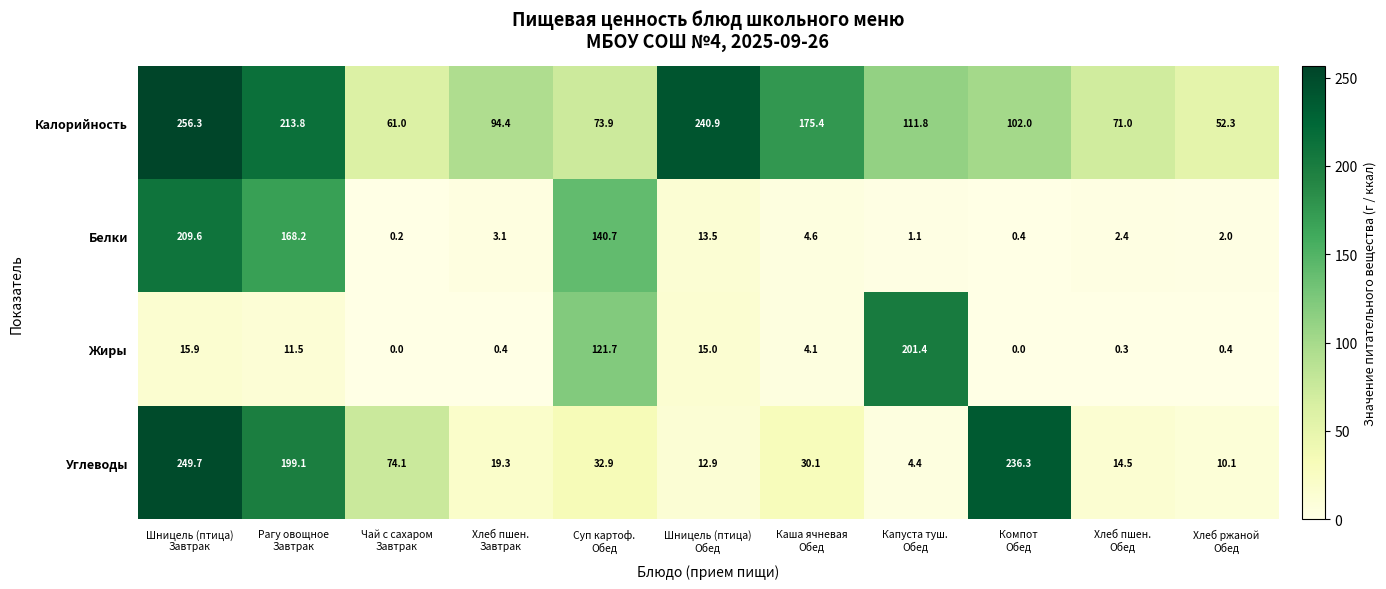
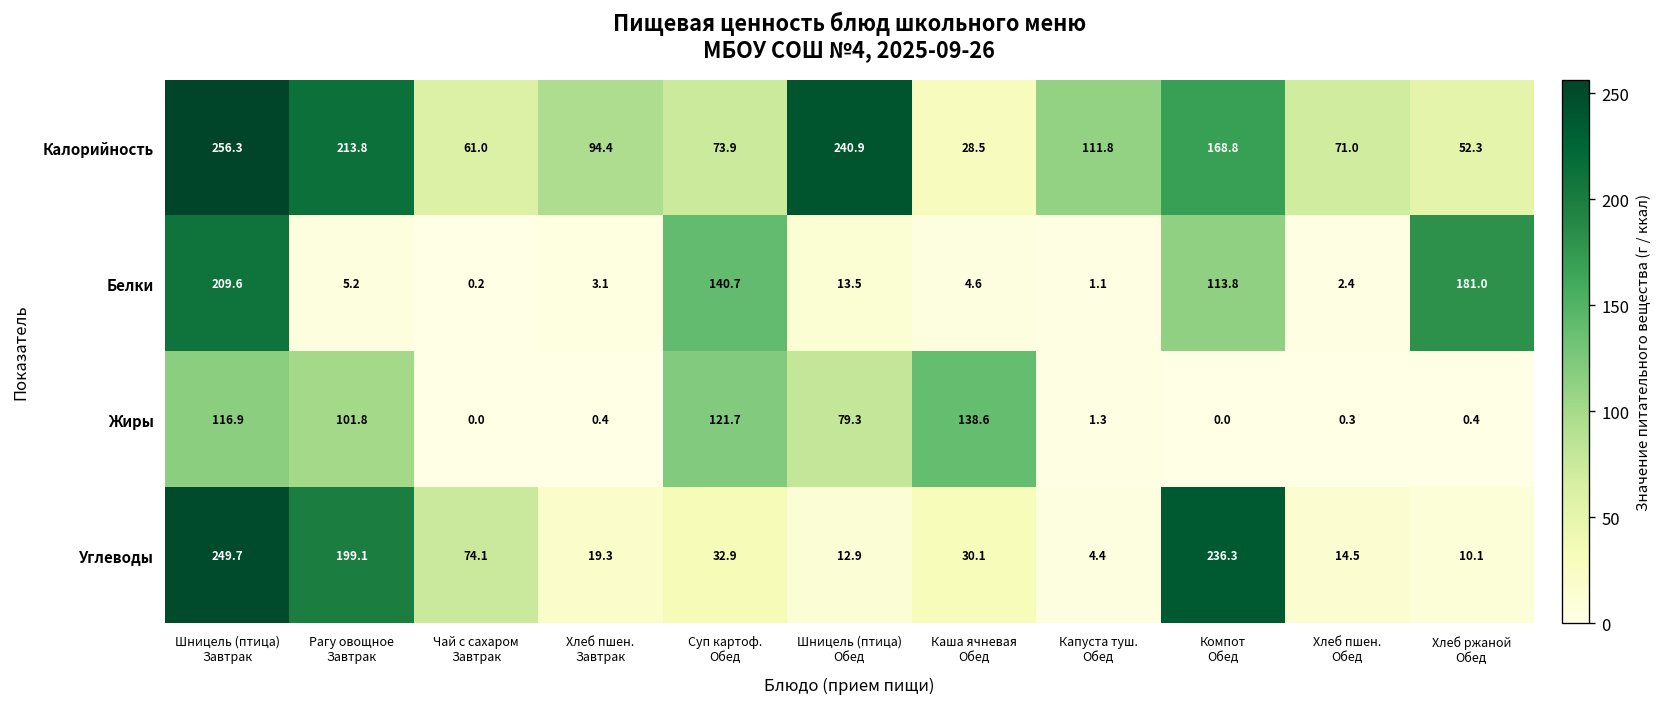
  {
    "Калорийность": {
      "Шницель (птица) Завтрак": 256.3,
      "Рагу овощное Завтрак": 213.8,
      "Чай с сахаром Завтрак": 61.0,
      "Хлеб пшен. Завтрак": 94.4,
      "Суп картоф. Обед": 73.9,
      "Шницель (птица) Обед": 240.9,
-     "Каша ячневая Обед": 175.4,
+     "Каша ячневая Обед": 28.5,
      "Капуста туш. Обед": 111.8,
-     "Компот Обед": 102.0,
+     "Компот Обед": 168.8,
      "Хлеб пшен. Обед": 71.0,
      "Хлеб ржаной Обед": 52.3
    },
    "Белки": {
      "Шницель (птица) Завтрак": 209.6,
-     "Рагу овощное Завтрак": 168.2,
+     "Рагу овощное Завтрак": 5.2,
      "Чай с сахаром Завтрак": 0.2,
      "Хлеб пшен. Завтрак": 3.1,
      "Суп картоф. Обед": 140.7,
      "Шницель (птица) Обед": 13.5,
      "Каша ячневая Обед": 4.6,
      "Капуста туш. Обед": 1.1,
-     "Компот Обед": 0.4,
+     "Компот Обед": 113.8,
      "Хлеб пшен. Обед": 2.4,
-     "Хлеб ржаной Обед": 2.0
+     "Хлеб ржаной Обед": 181.0
    },
    "Жиры": {
-     "Шницель (птица) Завтрак": 15.9,
-     "Рагу овощное Завтрак": 11.5,
+     "Шницель (птица) Завтрак": 116.9,
+     "Рагу овощное Завтрак": 101.8,
      "Чай с сахаром Завтрак": 0.0,
      "Хлеб пшен. Завтрак": 0.4,
      "Суп картоф. Обед": 121.7,
-     "Шницель (птица) Обед": 15.0,
-     "Каша ячневая Обед": 4.1,
-     "Капуста туш. Обед": 201.4,
+     "Шницель (птица) Обед": 79.3,
+     "Каша ячневая Обед": 138.6,
+     "Капуста туш. Обед": 1.3,
      "Компот Обед": 0.0,
      "Хлеб пшен. Обед": 0.3,
      "Хлеб ржаной Обед": 0.4
    },
    "Углеводы": {
      "Шницель (птица) Завтрак": 249.7,
      "Рагу овощное Завтрак": 199.1,
      "Чай с сахаром Завтрак": 74.1,
      "Хлеб пшен. Завтрак": 19.3,
      "Суп картоф. Обед": 32.9,
      "Шницель (птица) Обед": 12.9,
      "Каша ячневая Обед": 30.1,
      "Капуста туш. Обед": 4.4,
      "Компот Обед": 236.3,
      "Хлеб пшен. Обед": 14.5,
      "Хлеб ржаной Обед": 10.1
    }
  }
